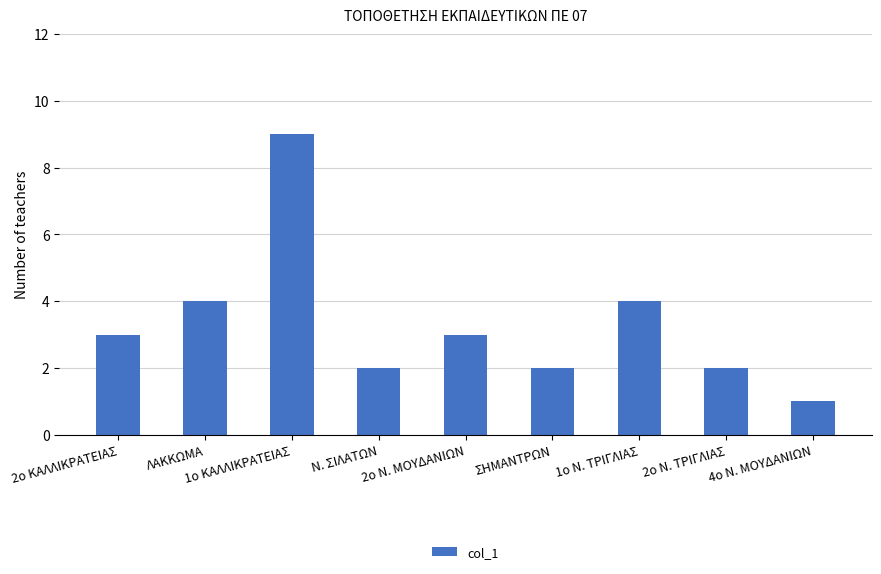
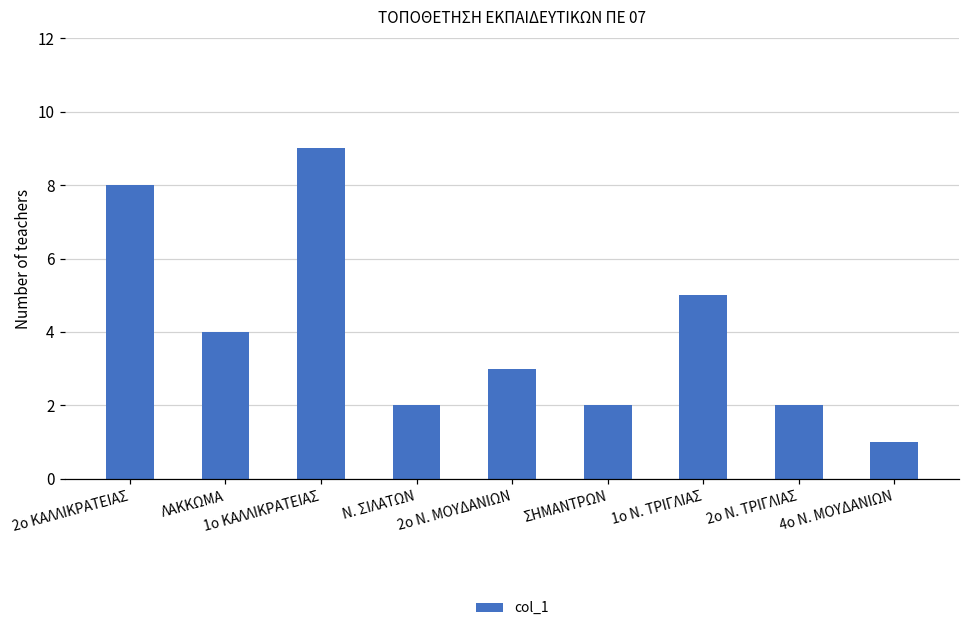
  {
-   "2ο ΚΑΛΛΙΚΡΑΤΕΙΑΣ": 3,
+   "2ο ΚΑΛΛΙΚΡΑΤΕΙΑΣ": 8,
    "ΛΑΚΚΩΜΑ": 4,
    "1ο ΚΑΛΛΙΚΡΑΤΕΙΑΣ": 9,
    "Ν. ΣΙΛΑΤΩΝ": 2,
    "2ο Ν. ΜΟΥΔΑΝΙΩΝ": 3,
    "ΣΗΜΑΝΤΡΩΝ": 2,
-   "1ο Ν. ΤΡΙΓΛΙΑΣ": 4,
+   "1ο Ν. ΤΡΙΓΛΙΑΣ": 5,
    "2ο Ν. ΤΡΙΓΛΙΑΣ": 2,
    "4ο Ν. ΜΟΥΔΑΝΙΩΝ": 1
  }
